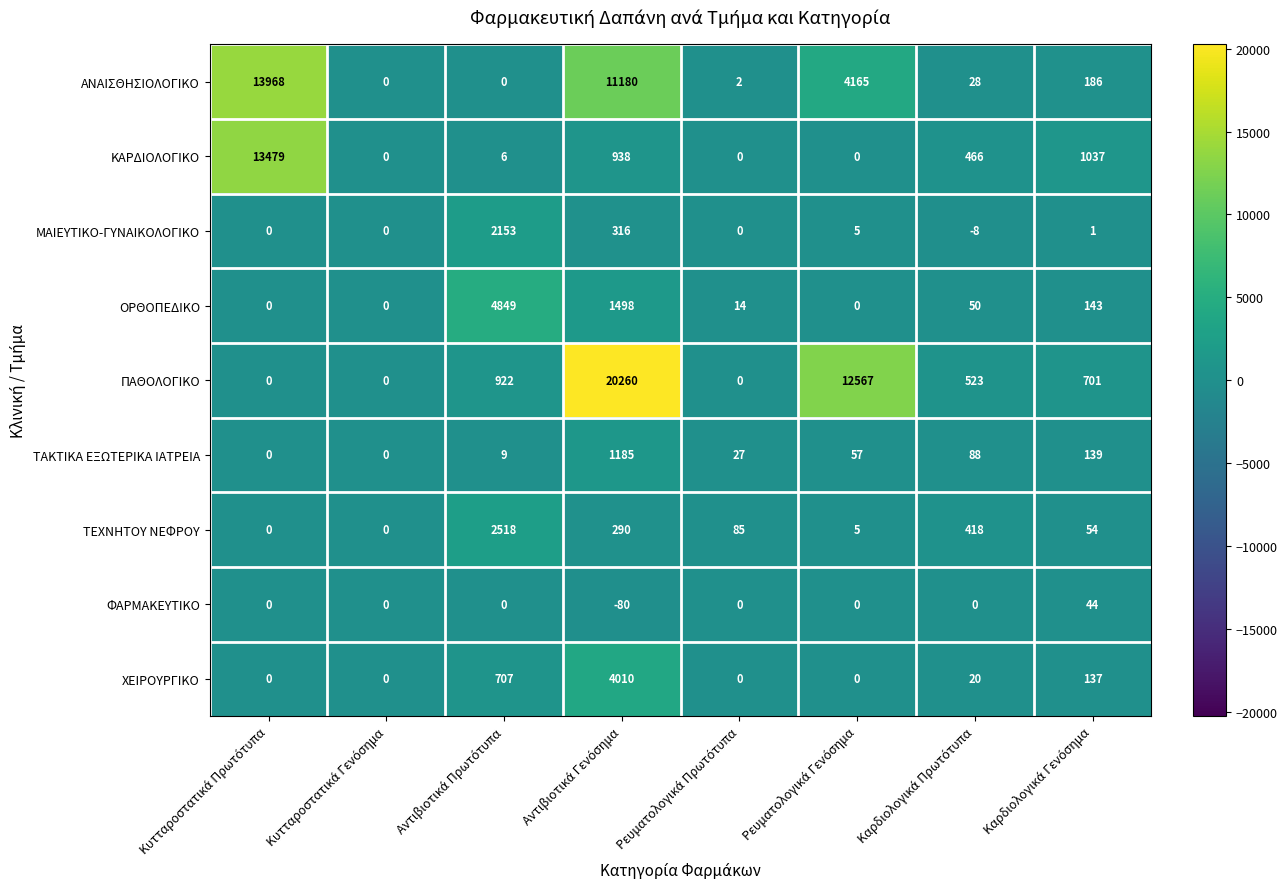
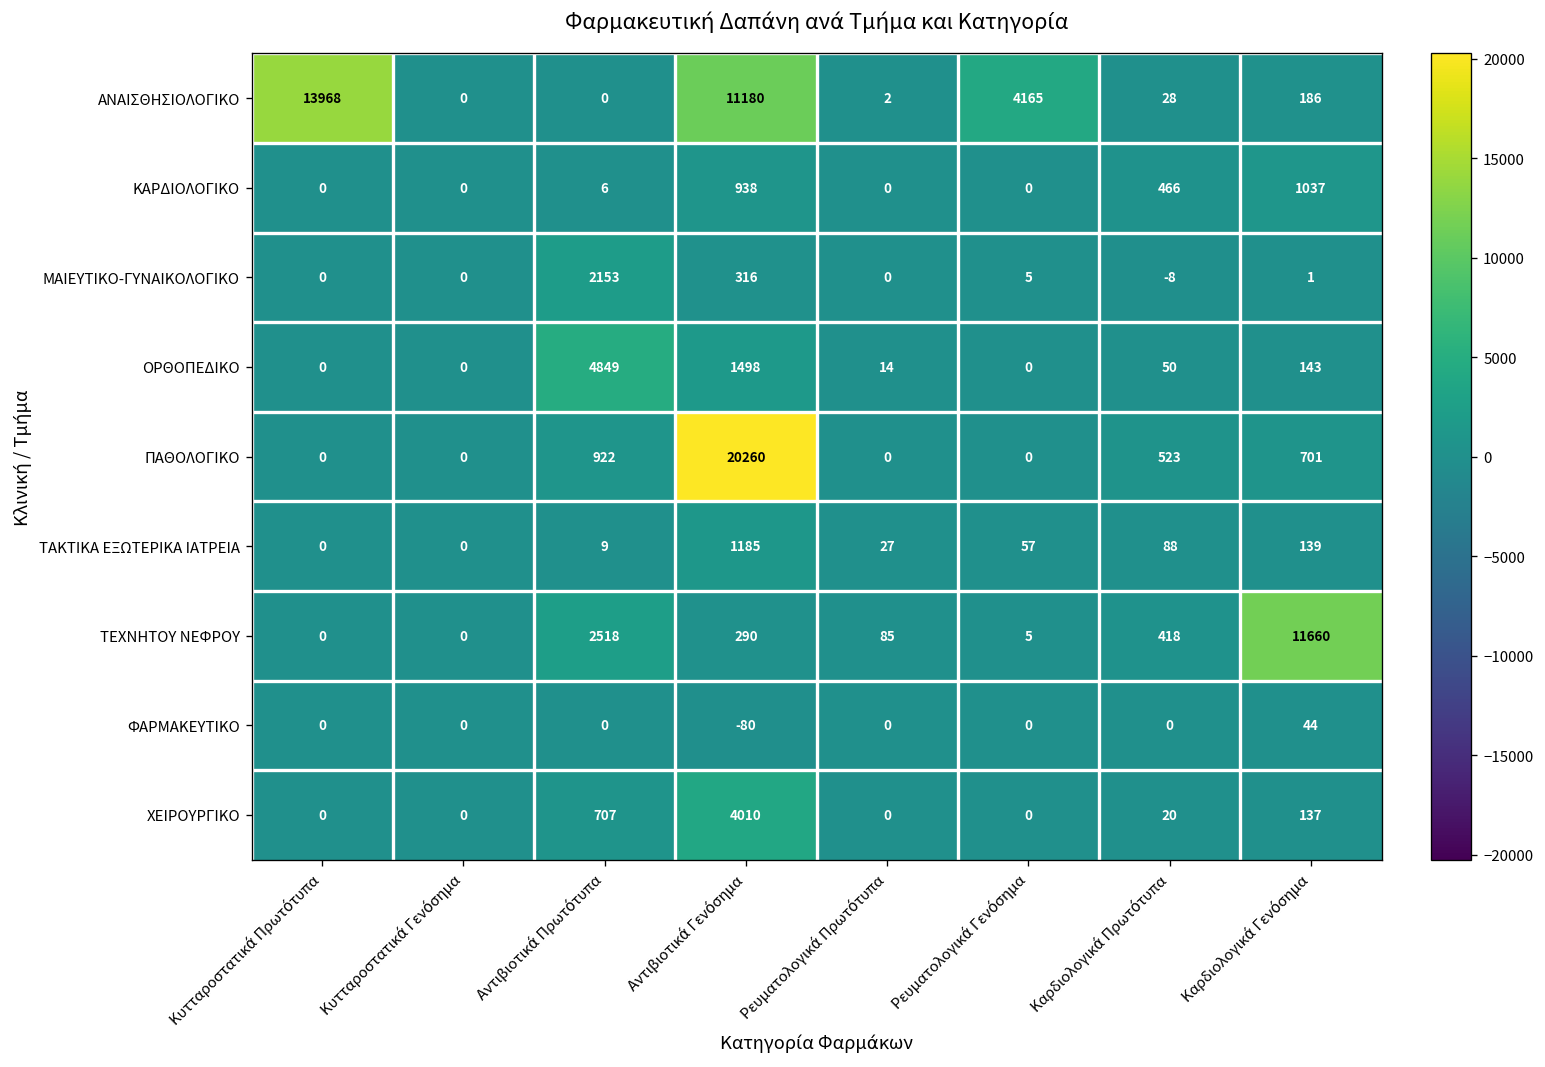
  {
    "ΑΝΑΙΣΘΗΣΙΟΛΟΓΙΚΟ": {
      "Κυτταροστατικά Πρωτότυπα": 13968,
      "Κυτταροστατικά Γενόσημα": 0,
      "Αντιβιοτικά Πρωτότυπα": 0,
      "Αντιβιοτικά Γενόσημα": 11180,
      "Ρευματολογικά Πρωτότυπα": 2,
      "Ρευματολογικά Γενόσημα": 4165,
      "Καρδιολογικά Πρωτότυπα": 28,
      "Καρδιολογικά Γενόσημα": 186
    },
    "ΚΑΡΔΙΟΛΟΓΙΚΟ": {
-     "Κυτταροστατικά Πρωτότυπα": 13479,
+     "Κυτταροστατικά Πρωτότυπα": 0,
      "Κυτταροστατικά Γενόσημα": 0,
      "Αντιβιοτικά Πρωτότυπα": 6,
      "Αντιβιοτικά Γενόσημα": 938,
      "Ρευματολογικά Πρωτότυπα": 0,
      "Ρευματολογικά Γενόσημα": 0,
      "Καρδιολογικά Πρωτότυπα": 466,
      "Καρδιολογικά Γενόσημα": 1037
    },
    "ΜΑΙΕΥΤΙΚΟ-ΓΥΝΑΙΚΟΛΟΓΙΚΟ": {
      "Κυτταροστατικά Πρωτότυπα": 0,
      "Κυτταροστατικά Γενόσημα": 0,
      "Αντιβιοτικά Πρωτότυπα": 2153,
      "Αντιβιοτικά Γενόσημα": 316,
      "Ρευματολογικά Πρωτότυπα": 0,
      "Ρευματολογικά Γενόσημα": 5,
      "Καρδιολογικά Πρωτότυπα": -8,
      "Καρδιολογικά Γενόσημα": 1
    },
    "ΟΡΘΟΠΕΔΙΚΟ": {
      "Κυτταροστατικά Πρωτότυπα": 0,
      "Κυτταροστατικά Γενόσημα": 0,
      "Αντιβιοτικά Πρωτότυπα": 4849,
      "Αντιβιοτικά Γενόσημα": 1498,
      "Ρευματολογικά Πρωτότυπα": 14,
      "Ρευματολογικά Γενόσημα": 0,
      "Καρδιολογικά Πρωτότυπα": 50,
      "Καρδιολογικά Γενόσημα": 143
    },
    "ΠΑΘΟΛΟΓΙΚΟ": {
      "Κυτταροστατικά Πρωτότυπα": 0,
      "Κυτταροστατικά Γενόσημα": 0,
      "Αντιβιοτικά Πρωτότυπα": 922,
      "Αντιβιοτικά Γενόσημα": 20260,
      "Ρευματολογικά Πρωτότυπα": 0,
-     "Ρευματολογικά Γενόσημα": 12567,
+     "Ρευματολογικά Γενόσημα": 0,
      "Καρδιολογικά Πρωτότυπα": 523,
      "Καρδιολογικά Γενόσημα": 701
    },
    "ΤΑΚΤΙΚΑ ΕΞΩΤΕΡΙΚΑ ΙΑΤΡΕΙΑ": {
      "Κυτταροστατικά Πρωτότυπα": 0,
      "Κυτταροστατικά Γενόσημα": 0,
      "Αντιβιοτικά Πρωτότυπα": 9,
      "Αντιβιοτικά Γενόσημα": 1185,
      "Ρευματολογικά Πρωτότυπα": 27,
      "Ρευματολογικά Γενόσημα": 57,
      "Καρδιολογικά Πρωτότυπα": 88,
      "Καρδιολογικά Γενόσημα": 139
    },
    "ΤΕΧΝΗΤΟΥ ΝΕΦΡΟΥ": {
      "Κυτταροστατικά Πρωτότυπα": 0,
      "Κυτταροστατικά Γενόσημα": 0,
      "Αντιβιοτικά Πρωτότυπα": 2518,
      "Αντιβιοτικά Γενόσημα": 290,
      "Ρευματολογικά Πρωτότυπα": 85,
      "Ρευματολογικά Γενόσημα": 5,
      "Καρδιολογικά Πρωτότυπα": 418,
-     "Καρδιολογικά Γενόσημα": 54
+     "Καρδιολογικά Γενόσημα": 11660
    },
    "ΦΑΡΜΑΚΕΥΤΙΚΟ": {
      "Κυτταροστατικά Πρωτότυπα": 0,
      "Κυτταροστατικά Γενόσημα": 0,
      "Αντιβιοτικά Πρωτότυπα": 0,
      "Αντιβιοτικά Γενόσημα": -80,
      "Ρευματολογικά Πρωτότυπα": 0,
      "Ρευματολογικά Γενόσημα": 0,
      "Καρδιολογικά Πρωτότυπα": 0,
      "Καρδιολογικά Γενόσημα": 44
    },
    "ΧΕΙΡΟΥΡΓΙΚΟ": {
      "Κυτταροστατικά Πρωτότυπα": 0,
      "Κυτταροστατικά Γενόσημα": 0,
      "Αντιβιοτικά Πρωτότυπα": 707,
      "Αντιβιοτικά Γενόσημα": 4010,
      "Ρευματολογικά Πρωτότυπα": 0,
      "Ρευματολογικά Γενόσημα": 0,
      "Καρδιολογικά Πρωτότυπα": 20,
      "Καρδιολογικά Γενόσημα": 137
    }
  }
